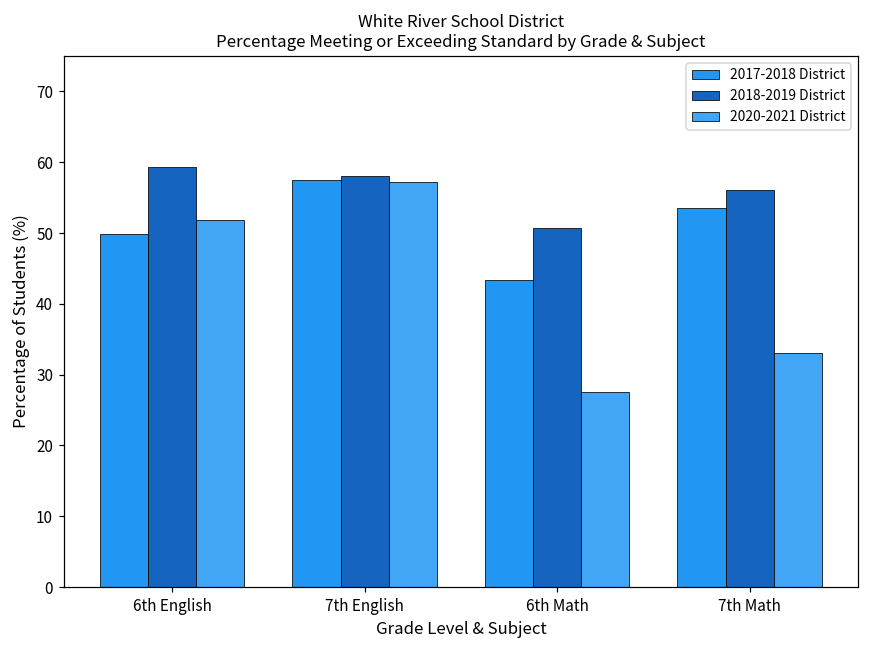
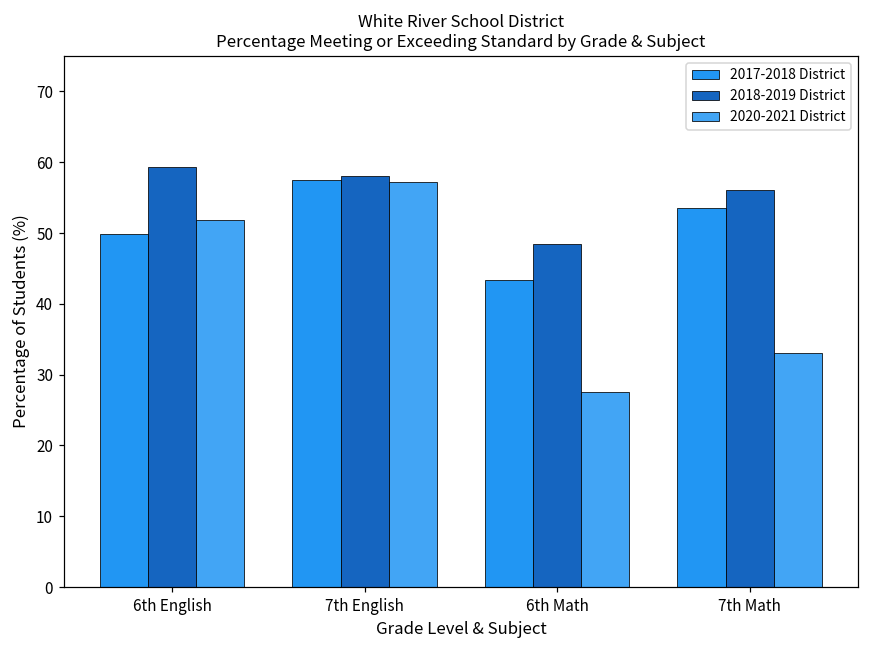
  {
    "2018-2019 District": {
      "6th English": 59,
      "7th English": 58,
-     "6th Math": 51,
+     "6th Math": 48,
      "7th Math": 56
    }
  }
